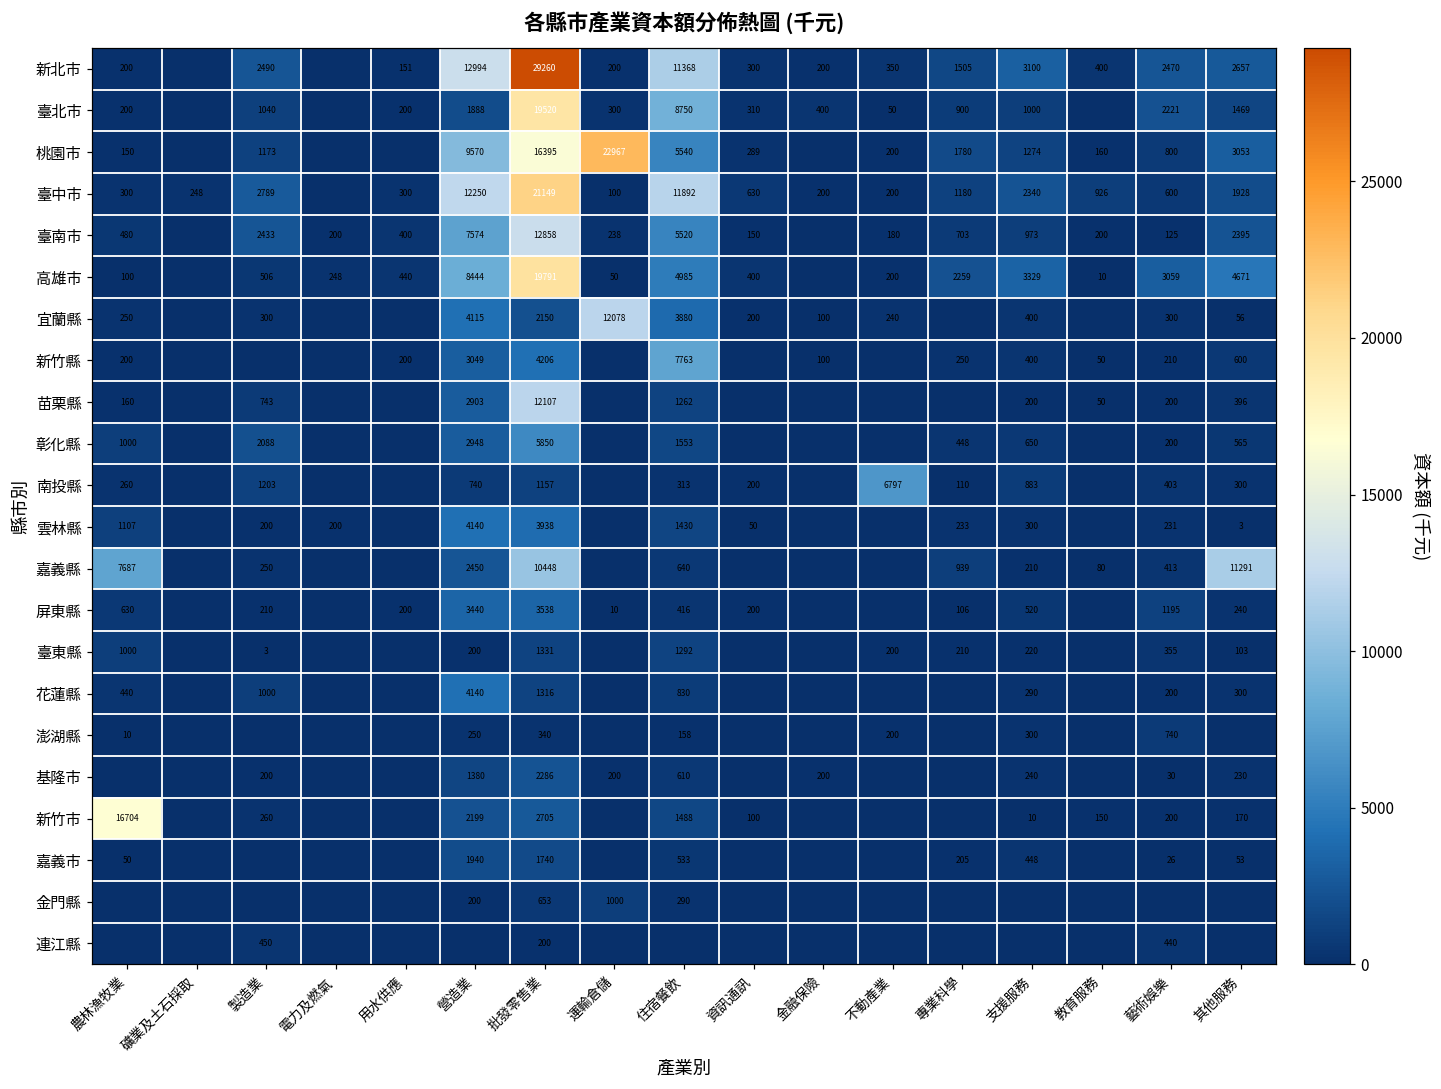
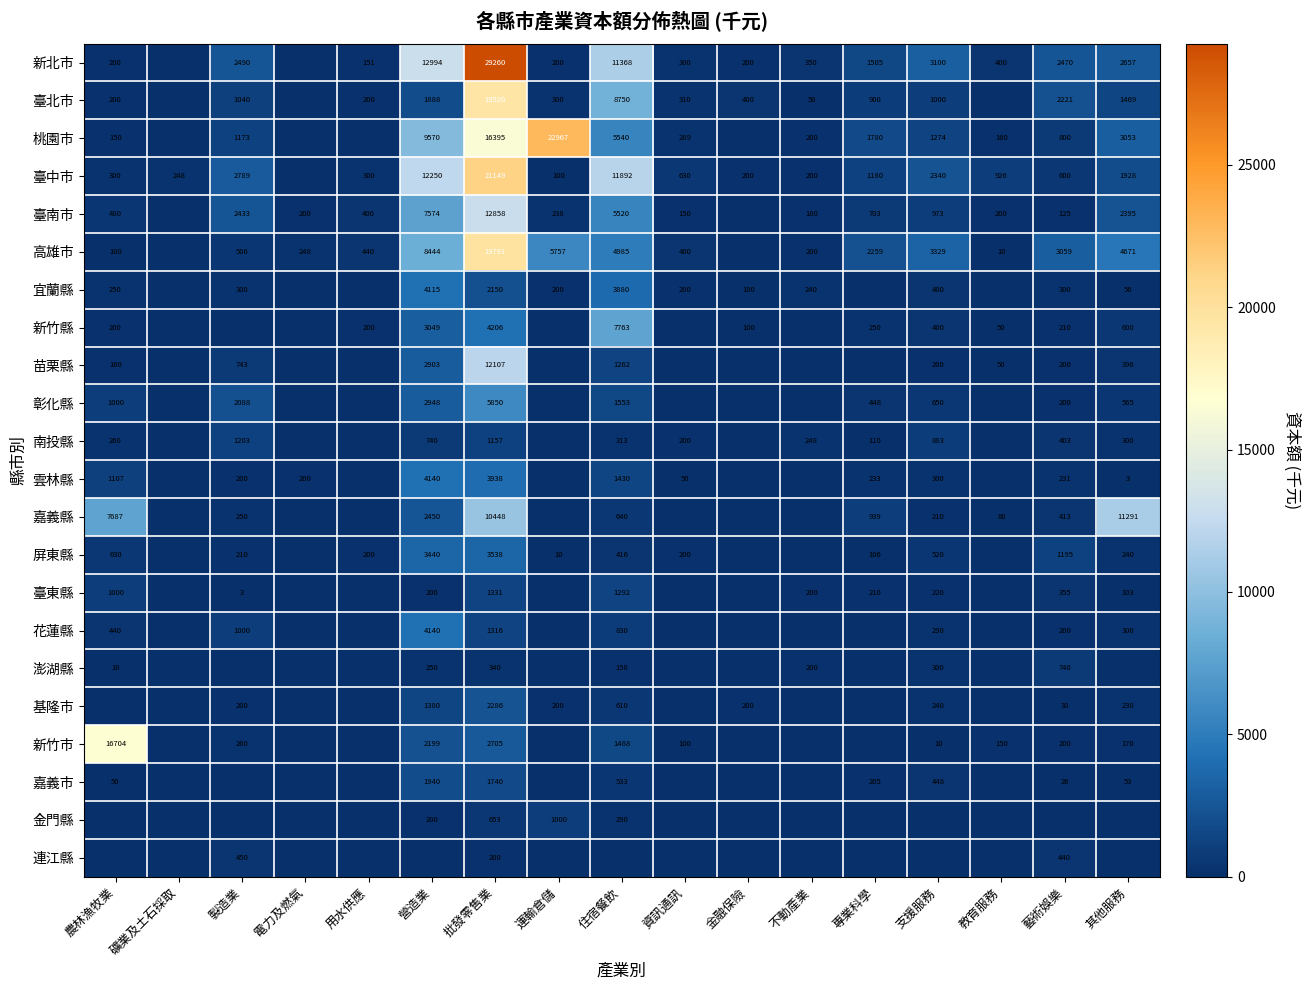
  {
    "高雄市": {
      "農林漁牧業": 100,
      "製造業": 506,
      "電力及燃氣": 248,
      "用水供應": 440,
      "營造業": 8444,
      "批發零售業": 19791,
-     "運輸倉儲": 50,
+     "運輸倉儲": 5757,
      "住宿餐飲": 4985,
      "資訊通訊": 400,
      "不動產業": 200,
      "專業科學": 2259,
      "支援服務": 3329,
      "教育服務": 10,
      "藝術娛樂": 3059,
      "其他服務": 4671
    },
    "宜蘭縣": {
      "農林漁牧業": 250,
      "製造業": 300,
      "營造業": 4115,
      "批發零售業": 2150,
-     "運輸倉儲": 12078,
+     "運輸倉儲": 200,
      "住宿餐飲": 3880,
      "資訊通訊": 200,
      "金融保險": 100,
      "不動產業": 240,
      "支援服務": 400,
      "藝術娛樂": 300,
      "其他服務": 56
    },
    "南投縣": {
      "農林漁牧業": 260,
      "製造業": 1203,
      "營造業": 740,
      "批發零售業": 1157,
      "住宿餐飲": 313,
      "資訊通訊": 200,
-     "不動產業": 6797,
+     "不動產業": 248,
      "專業科學": 110,
      "支援服務": 883,
      "藝術娛樂": 403,
      "其他服務": 300
    }
  }
